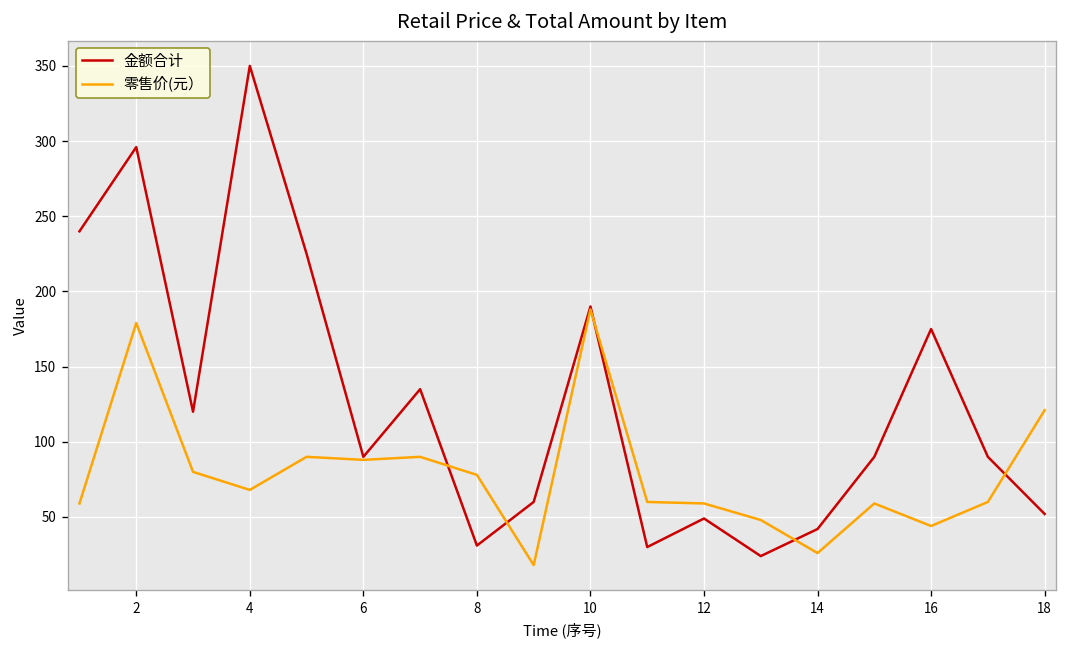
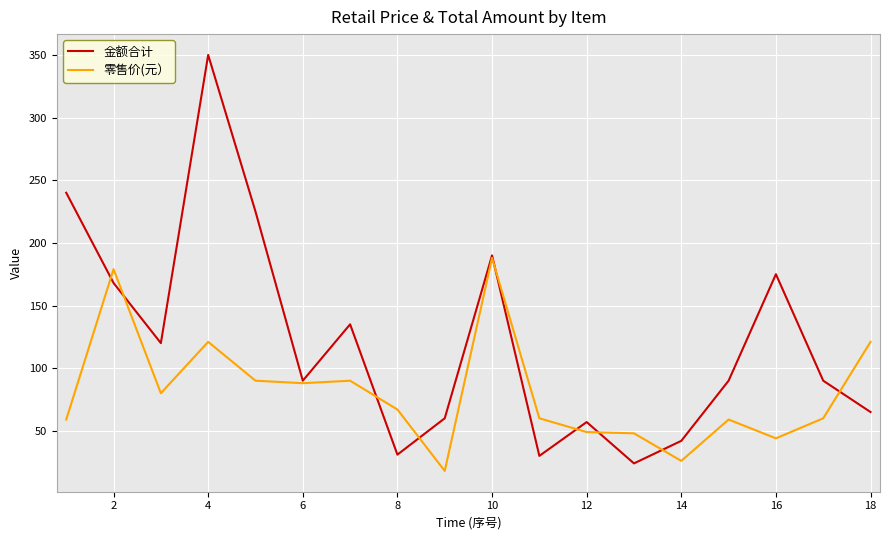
  {
    "金额合计": {
-     "2": 296,
+     "2": 168,
      "4": 350,
      "8": 31,
-     "12": 49,
+     "12": 57,
      "14": 42,
      "16": 175,
-     "18": 52
+     "18": 65
    },
    "零售价(元）": {
      "2": 179,
-     "4": 68,
-     "8": 78,
-     "12": 59,
+     "4": 121,
+     "8": 67,
+     "12": 49,
      "14": 26,
      "16": 44,
      "18": 121
    }
  }
